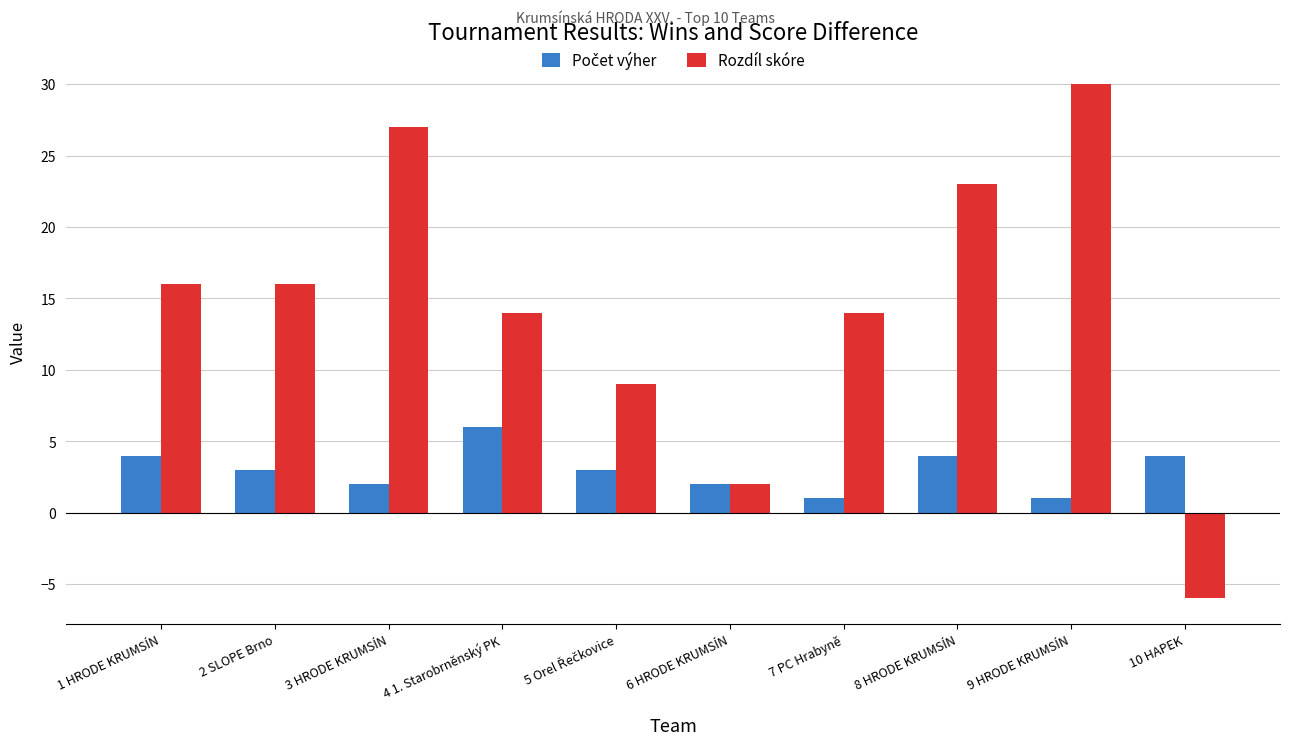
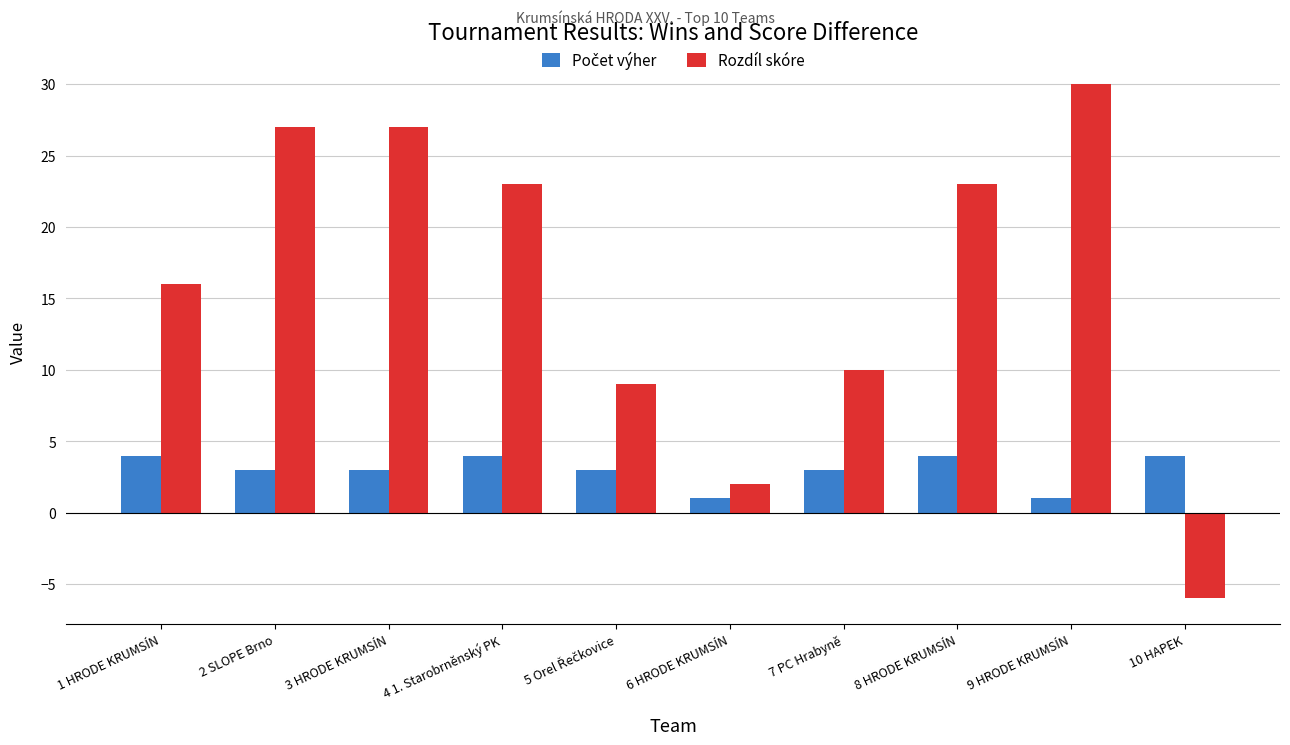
  {
    "Počet výher": {
      "1 HRODE KRUMSÍN": 4,
      "2 SLOPE Brno": 3,
-     "3 HRODE KRUMSÍN": 2,
-     "4 1. Starobrněnský PK": 6,
+     "3 HRODE KRUMSÍN": 3,
+     "4 1. Starobrněnský PK": 4,
      "5 Orel Řečkovice": 3,
-     "6 HRODE KRUMSÍN": 2,
-     "7 PC Hrabyně": 1,
+     "6 HRODE KRUMSÍN": 1,
+     "7 PC Hrabyně": 3,
      "8 HRODE KRUMSÍN": 4,
      "9 HRODE KRUMSÍN": 1,
      "10 HAPEK": 4
    },
    "Rozdíl skóre": {
      "1 HRODE KRUMSÍN": 16,
-     "2 SLOPE Brno": 16,
+     "2 SLOPE Brno": 27,
      "3 HRODE KRUMSÍN": 27,
-     "4 1. Starobrněnský PK": 14,
+     "4 1. Starobrněnský PK": 23,
      "5 Orel Řečkovice": 9,
      "6 HRODE KRUMSÍN": 2,
-     "7 PC Hrabyně": 14,
+     "7 PC Hrabyně": 10,
      "8 HRODE KRUMSÍN": 23,
      "9 HRODE KRUMSÍN": 30,
      "10 HAPEK": -6
    }
  }
